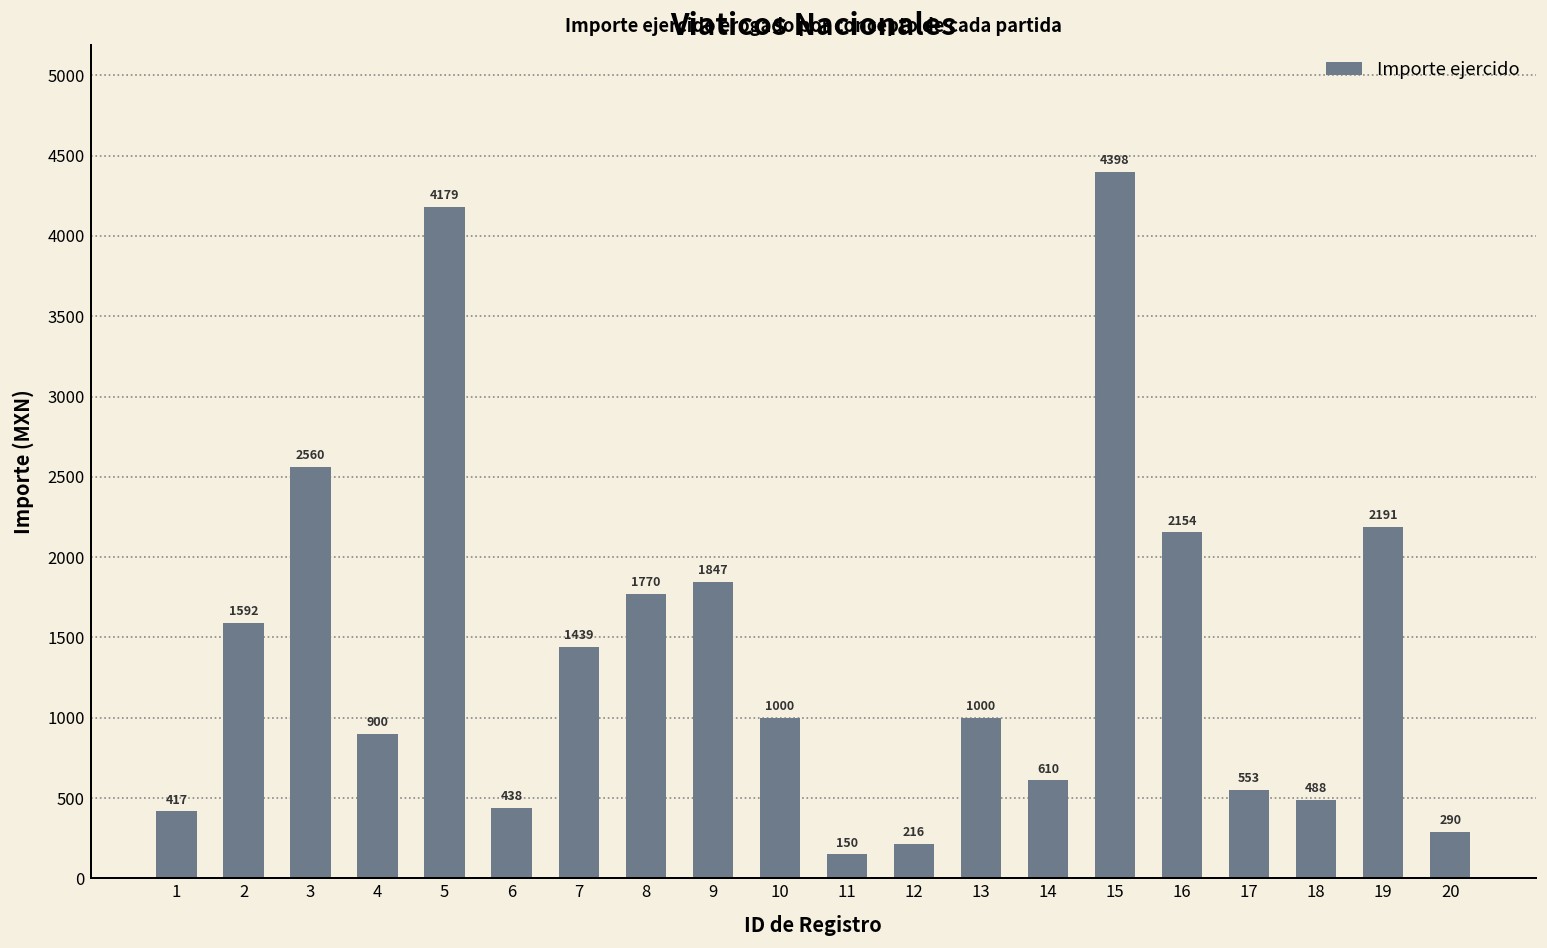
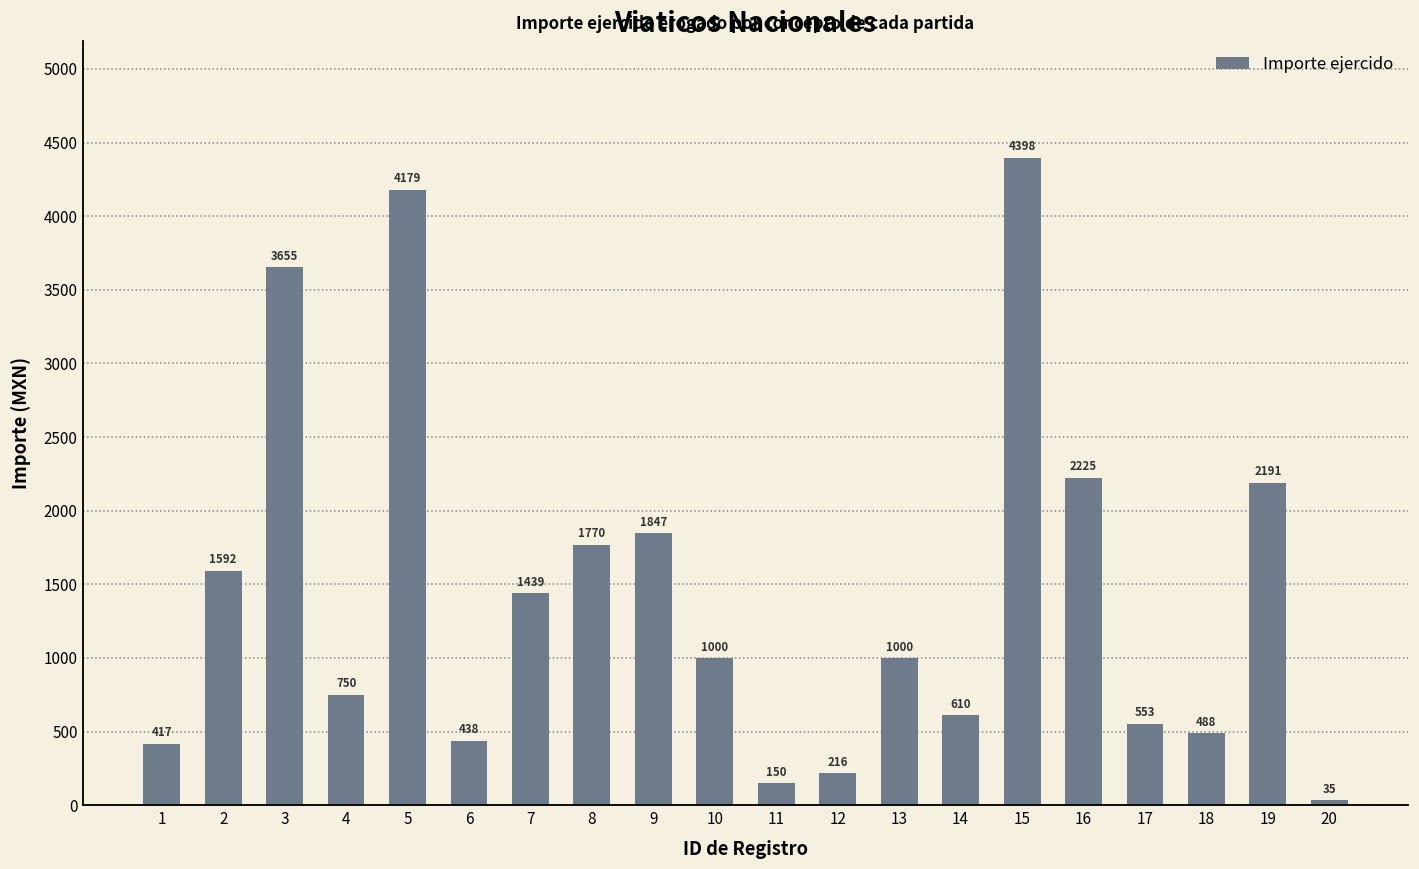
  {
    "1": 417,
    "2": 1592,
-   "3": 2560,
-   "4": 900,
+   "3": 3655,
+   "4": 750,
    "5": 4179,
    "6": 438,
    "7": 1439,
    "8": 1770,
    "9": 1847,
    "10": 1000,
    "11": 150,
    "12": 216,
    "13": 1000,
    "14": 610,
    "15": 4398,
-   "16": 2154,
+   "16": 2225,
    "17": 553,
    "18": 488,
    "19": 2191,
-   "20": 290
+   "20": 35
  }
